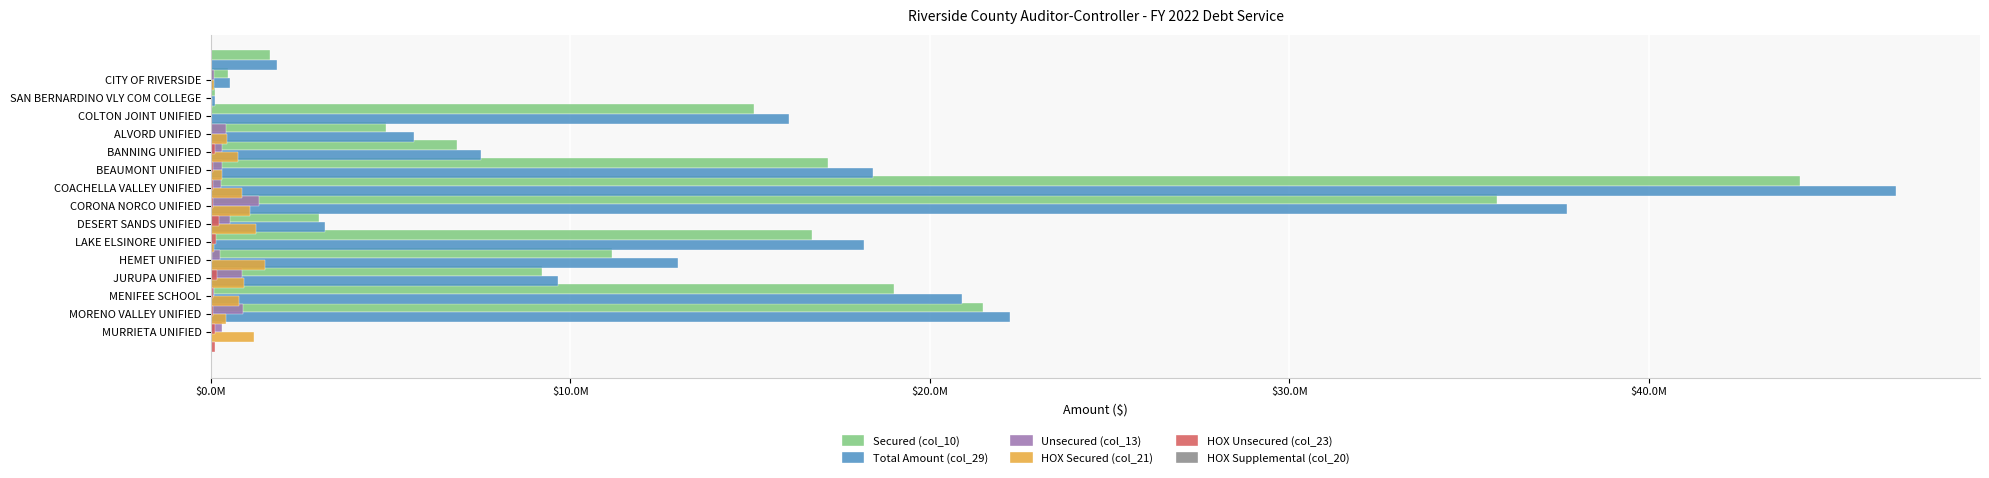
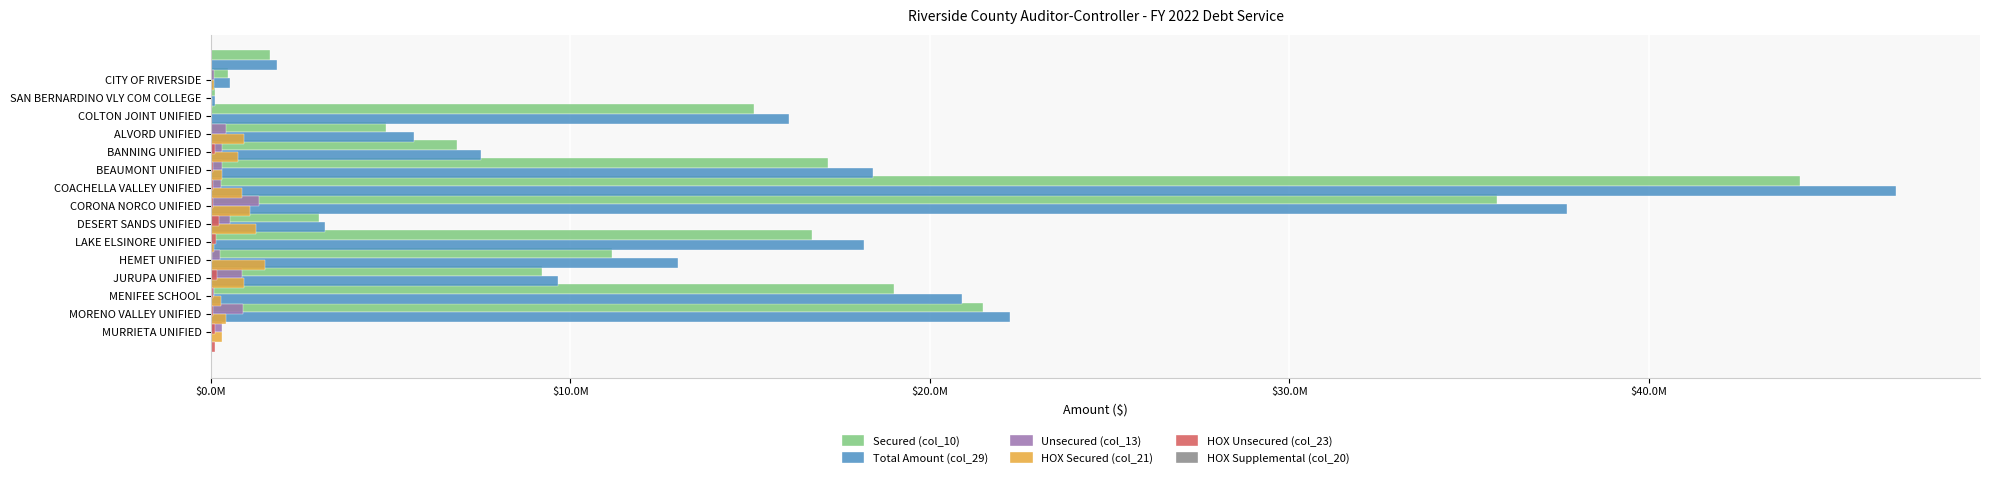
  {
    "HOX Secured (col_21)": {
-     "ALVORD UNIFIED": "$400000",
-     "MENIFEE SCHOOL": "$800000",
-     "MURRIETA UNIFIED": "$1200000"
+     "ALVORD UNIFIED": "$900000",
+     "MENIFEE SCHOOL": "$300000",
+     "MURRIETA UNIFIED": "$300000"
    }
  }
